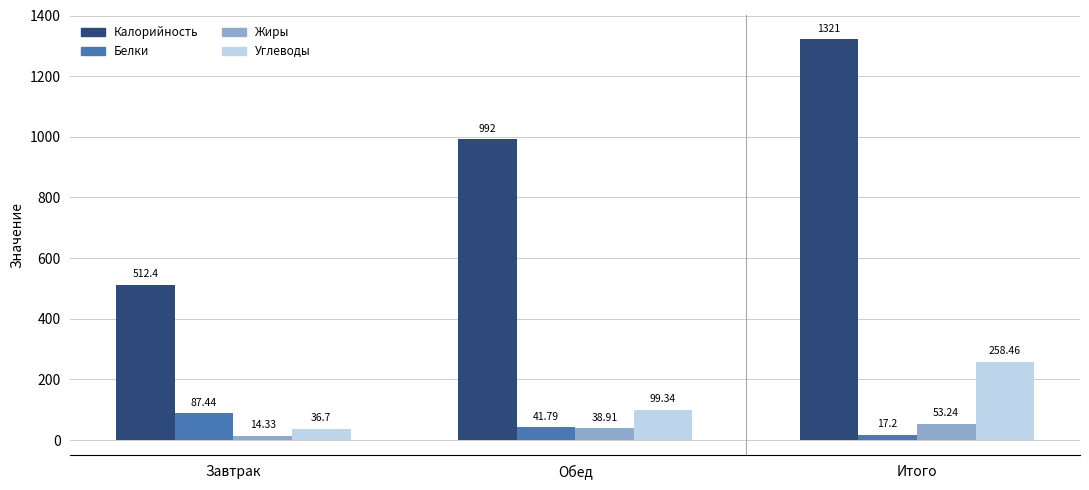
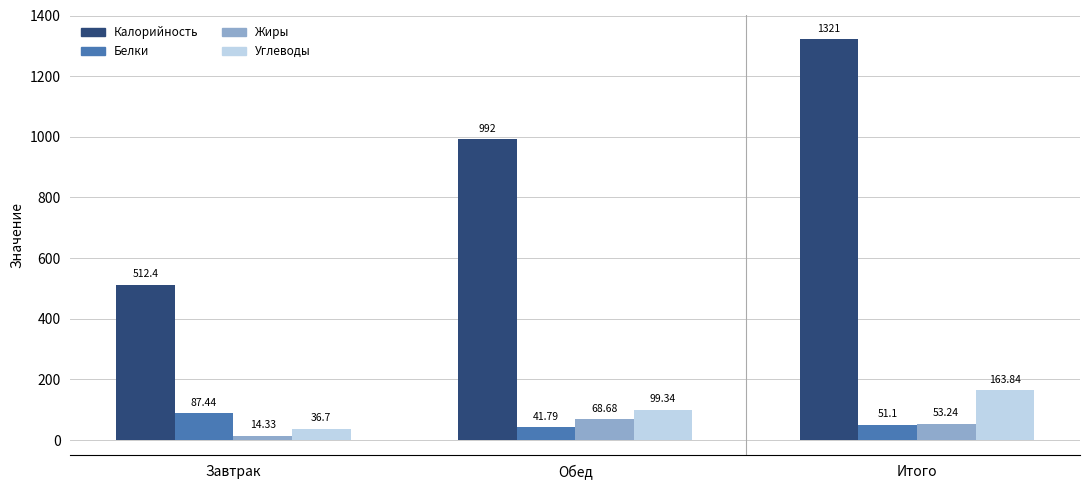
  {
    "Калорийность": {
      "Завтрак": 512.4,
      "Обед": 992,
      "Итого": 1321
    },
    "Белки": {
      "Завтрак": 87.44,
      "Обед": 41.79,
-     "Итого": 17.2
+     "Итого": 51.1
    },
    "Жиры": {
      "Завтрак": 14.33,
-     "Обед": 38.91,
+     "Обед": 68.68,
      "Итого": 53.24
    },
    "Углеводы": {
      "Завтрак": 36.7,
      "Обед": 99.34,
-     "Итого": 258.46
+     "Итого": 163.84
    }
  }
